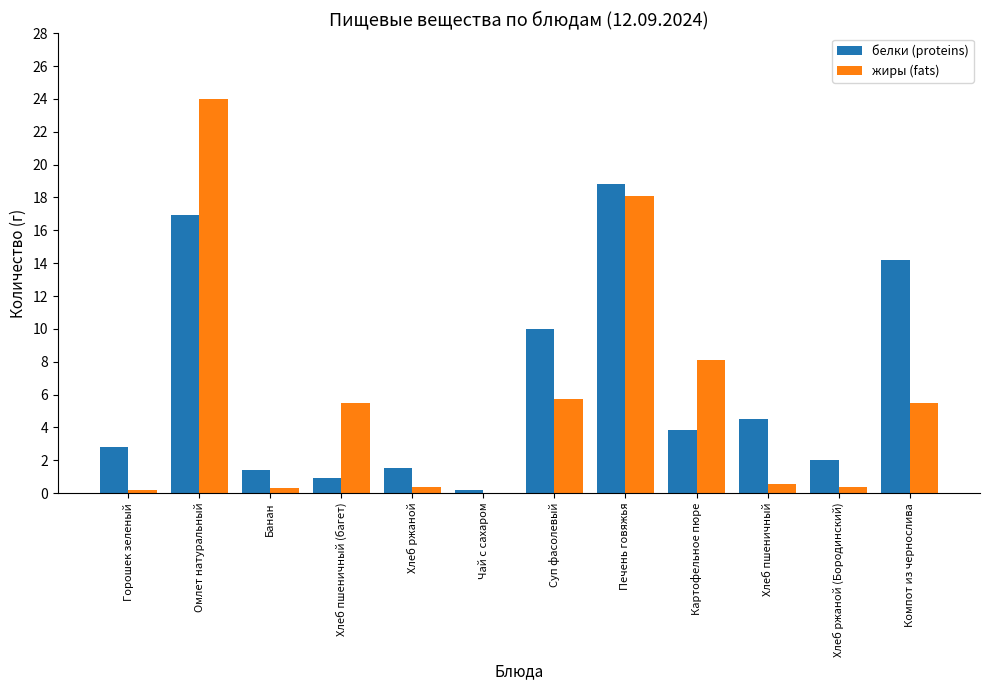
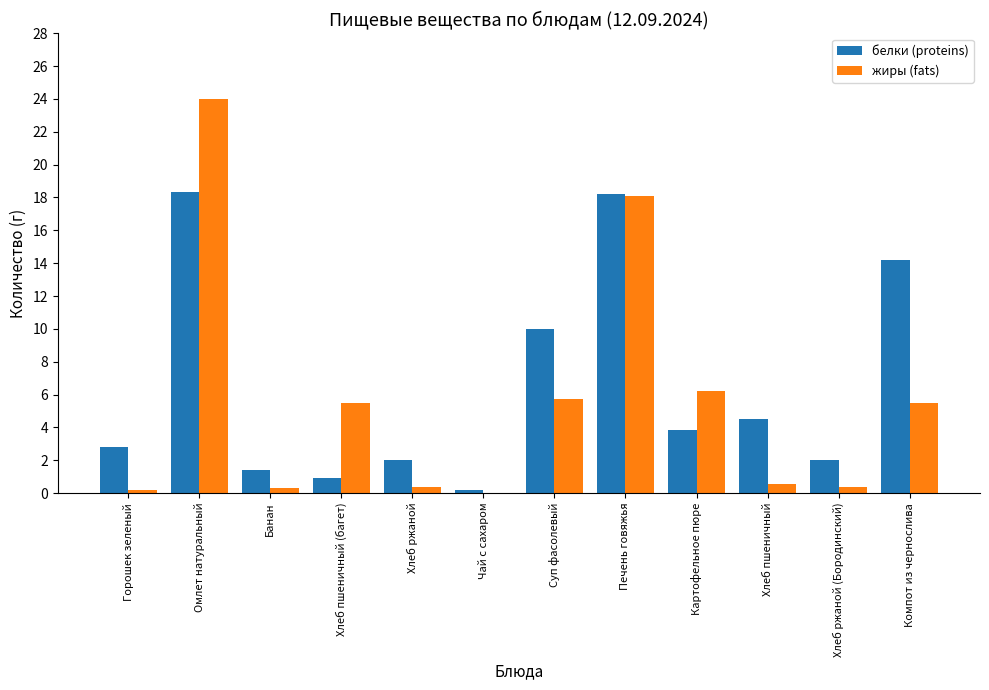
  {
    "белки (proteins)": {
      "Горошек зеленый": 2.8,
-     "Омлет натуральный": 16.9,
+     "Омлет натуральный": 18.4,
      "Банан": 1.4,
      "Хлеб пшеничный (багет)": 0.9,
-     "Хлеб ржаной": 1.5,
+     "Хлеб ржаной": 2.0,
      "Чай с сахаром": 0.2,
      "Суп фасолевый": 10.0,
-     "Печень говяжья": 18.8,
+     "Печень говяжья": 18.2,
      "Картофельное пюре": 3.8,
      "Хлеб пшеничный": 4.5,
      "Хлеб ржаной (Бородинский)": 2.0,
      "Компот из чернослива": 14.2
    },
    "жиры (fats)": {
      "Горошек зеленый": 0.2,
      "Омлет натуральный": 24.0,
      "Банан": 0.3,
      "Хлеб пшеничный (багет)": 5.5,
      "Хлеб ржаной": 0.4,
      "Чай с сахаром": 0.0,
      "Суп фасолевый": 5.8,
      "Печень говяжья": 18.1,
-     "Картофельное пюре": 8.1,
+     "Картофельное пюре": 6.2,
      "Хлеб пшеничный": 0.5,
      "Хлеб ржаной (Бородинский)": 0.4,
      "Компот из чернослива": 5.5
    }
  }
